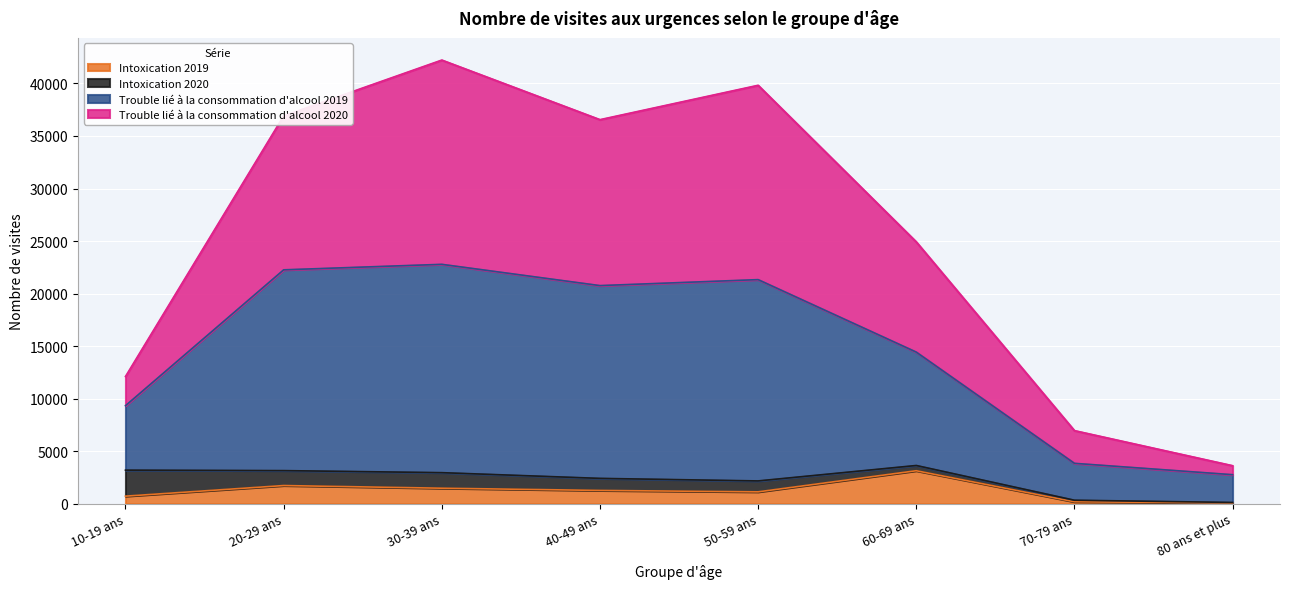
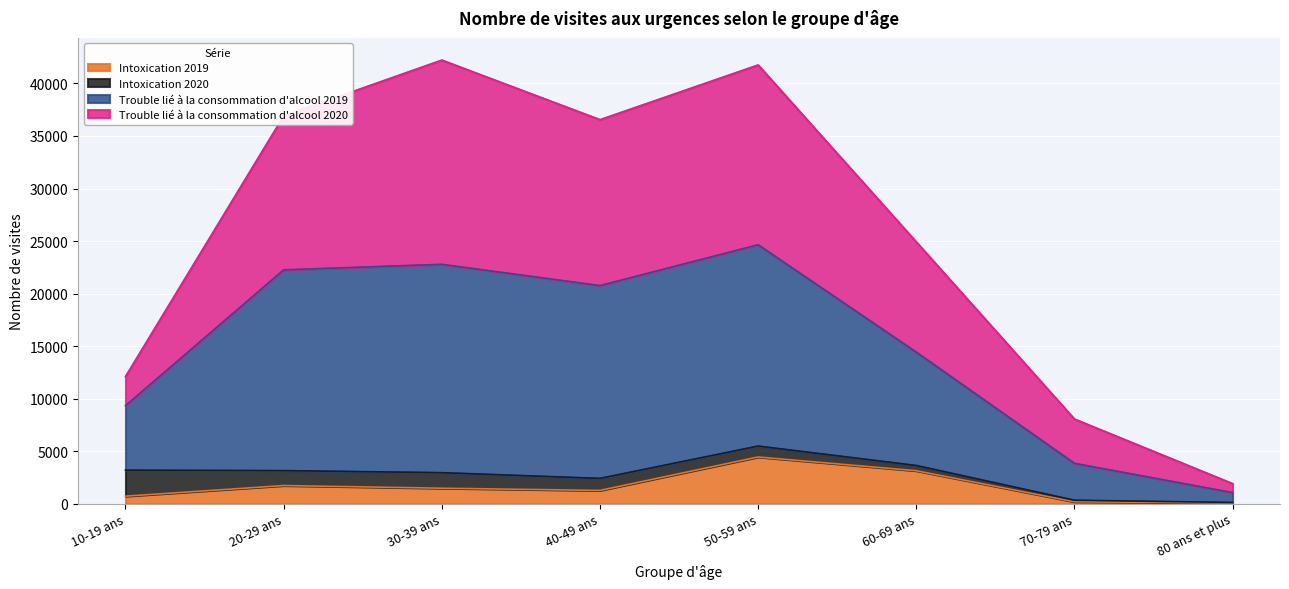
  {
    "Intoxication 2019": {
      "10-19 ans": 700,
      "20-29 ans": 1700,
      "30-39 ans": 1500,
      "40-49 ans": 1300,
-     "50-59 ans": 1100,
+     "50-59 ans": 4400,
      "60-69 ans": 3100
    },
    "Intoxication 2020": {
      "10-19 ans": 2500,
      "20-29 ans": 1400,
      "30-39 ans": 1500,
      "40-49 ans": 1100,
      "50-59 ans": 1000,
      "60-69 ans": 500
    },
    "Trouble lié à la consommation d'alcool 2019": {
      "10-19 ans": 6100,
      "20-29 ans": 19100,
      "30-39 ans": 19800,
      "40-49 ans": 18400,
      "50-59 ans": 19200,
      "60-69 ans": 10800,
      "70-79 ans": 3500,
-     "80 ans et plus": 2600
+     "80 ans et plus": 900
    },
    "Trouble lié à la consommation d'alcool 2020": {
      "10-19 ans": 2800,
      "30-39 ans": 19500,
      "40-49 ans": 15800,
-     "50-59 ans": 18500,
+     "50-59 ans": 17100,
      "60-69 ans": 10500,
-     "70-79 ans": 3100,
+     "70-79 ans": 4200,
      "80 ans et plus": 900
    }
  }
